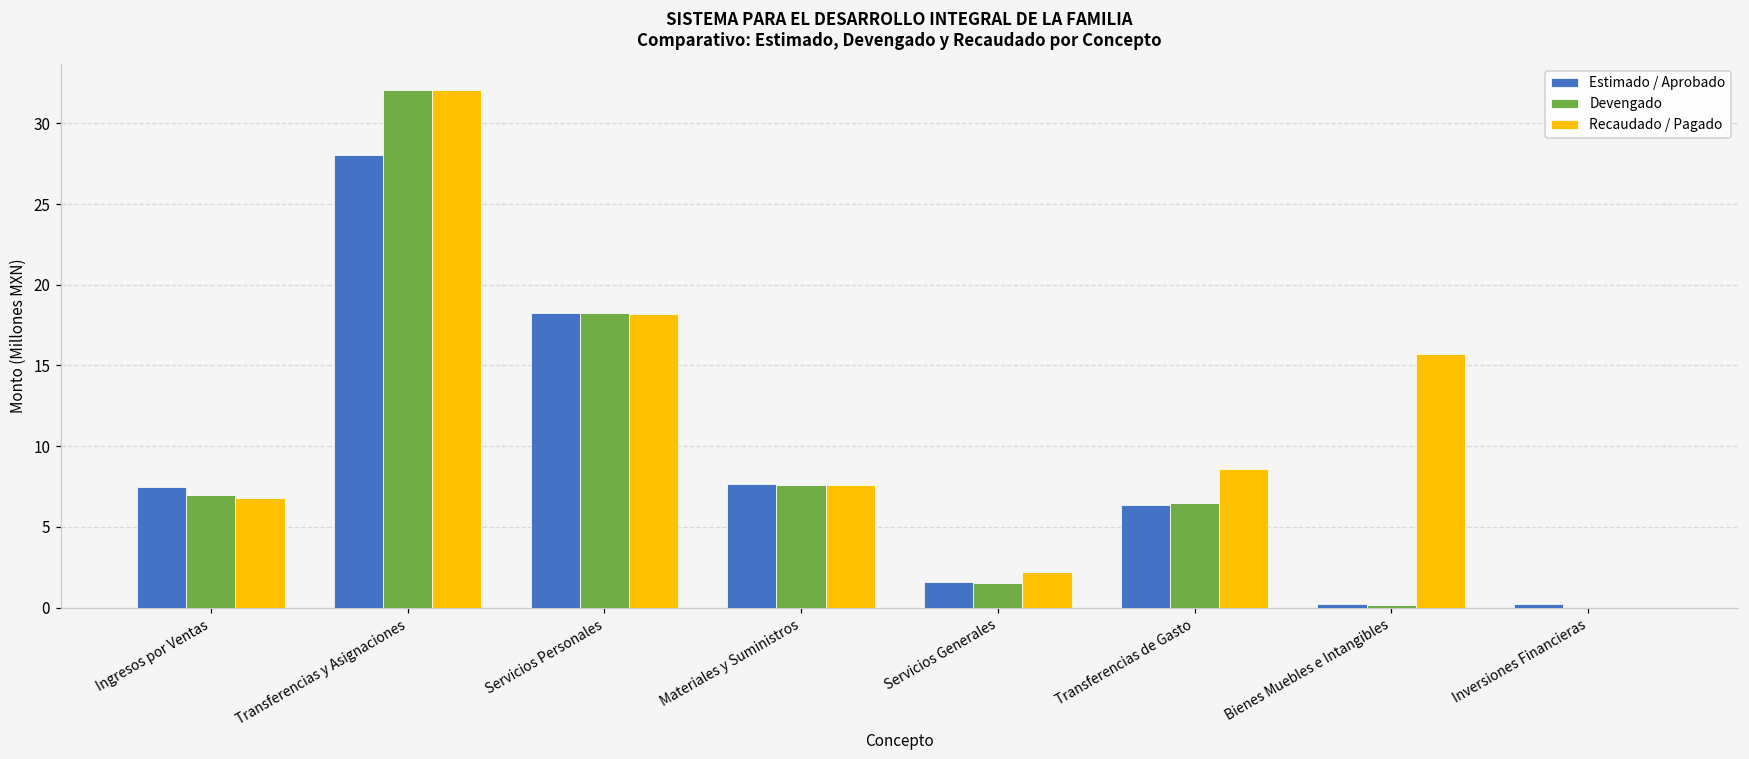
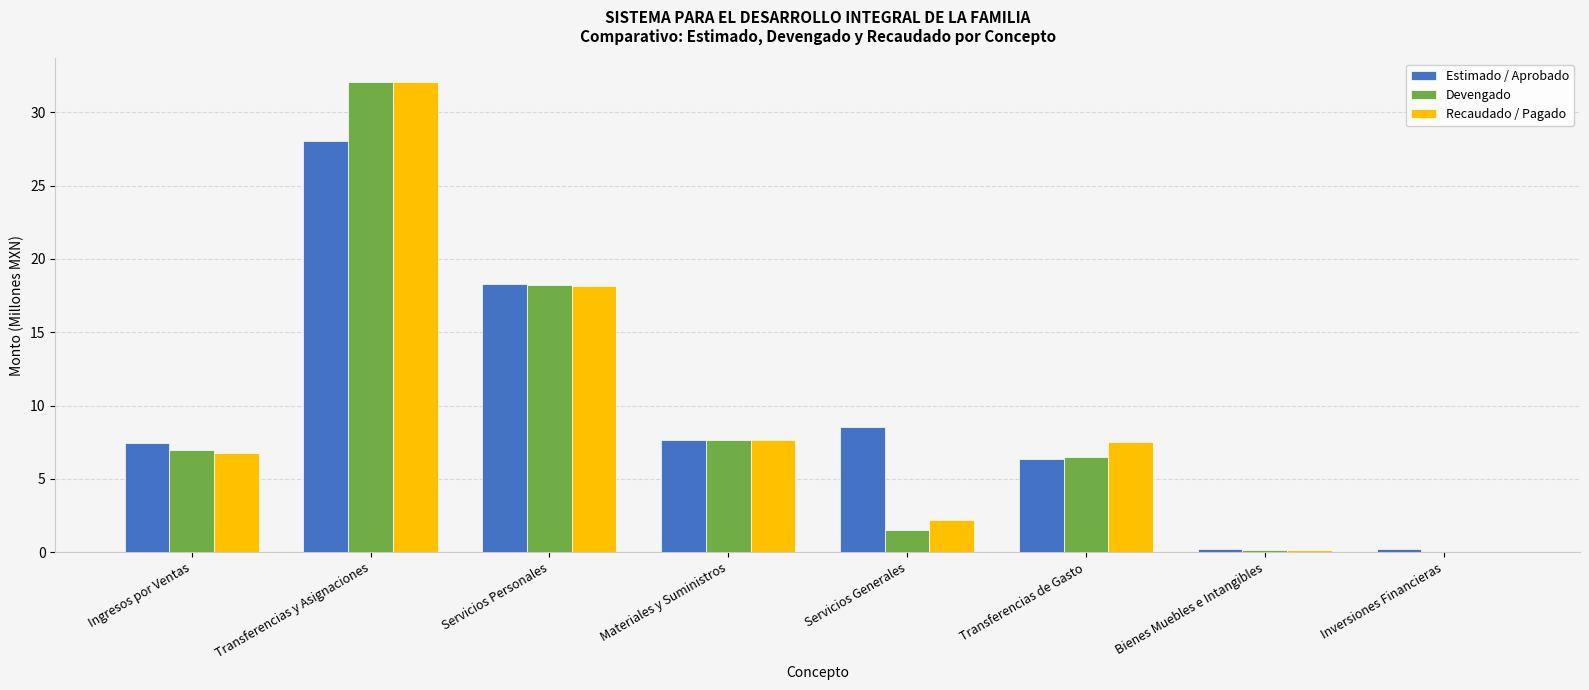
  {
    "Estimado / Aprobado": {
      "Ingresos por Ventas": 7.5,
      "Transferencias y Asignaciones": 28.1,
      "Servicios Personales": 18.3,
      "Materiales y Suministros": 7.7,
-     "Servicios Generales": 1.6,
+     "Servicios Generales": 8.5,
      "Transferencias de Gasto": 6.4,
      "Bienes Muebles e Intangibles": 0.2,
      "Inversiones Financieras": 0.2
    },
    "Devengado": {
      "Ingresos por Ventas": 7.0,
      "Transferencias y Asignaciones": 32.1,
      "Servicios Personales": 18.2,
      "Materiales y Suministros": 7.6,
      "Servicios Generales": 1.5,
      "Transferencias de Gasto": 6.5,
      "Inversiones Financieras": 0.0
    },
    "Recaudado / Pagado": {
      "Ingresos por Ventas": 6.8,
      "Transferencias y Asignaciones": 32.1,
      "Servicios Personales": 18.2,
      "Materiales y Suministros": 7.6,
      "Servicios Generales": 2.2,
-     "Transferencias de Gasto": 8.6,
-     "Bienes Muebles e Intangibles": 15.7,
+     "Transferencias de Gasto": 7.5,
+     "Bienes Muebles e Intangibles": 0.1,
      "Inversiones Financieras": 0.0
    }
  }
